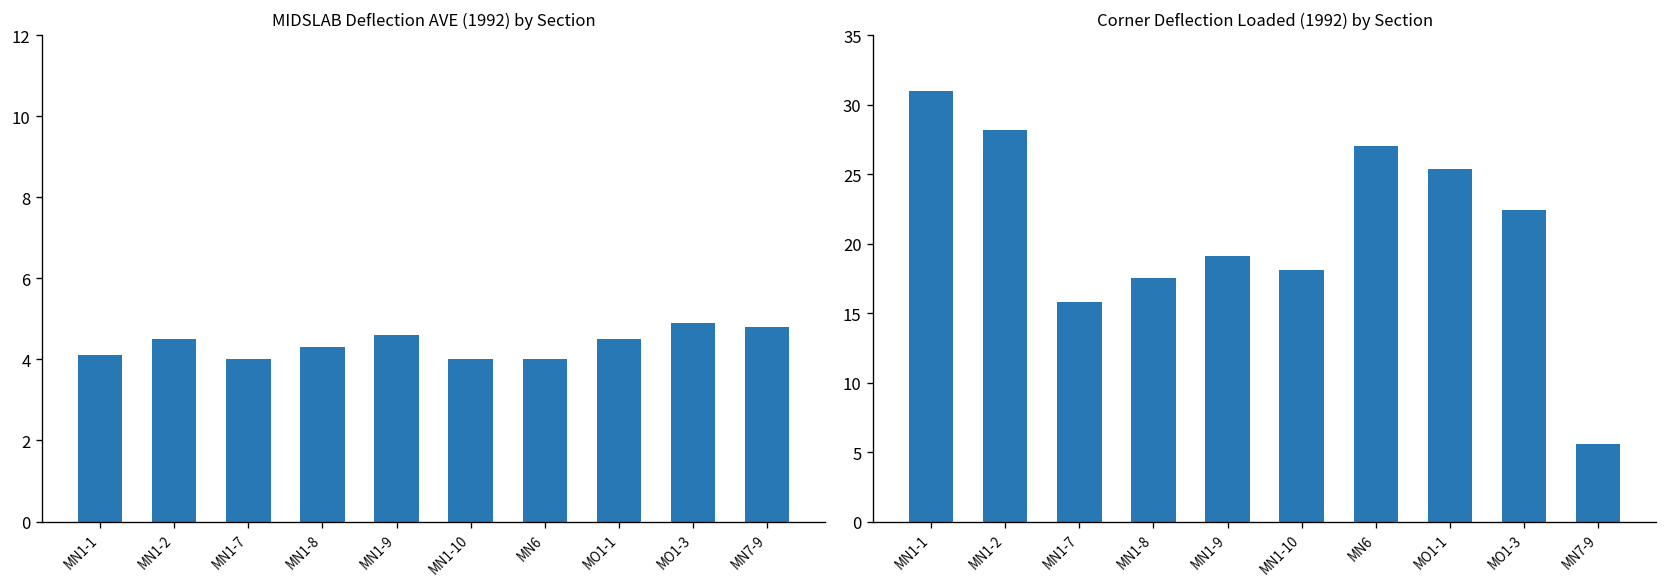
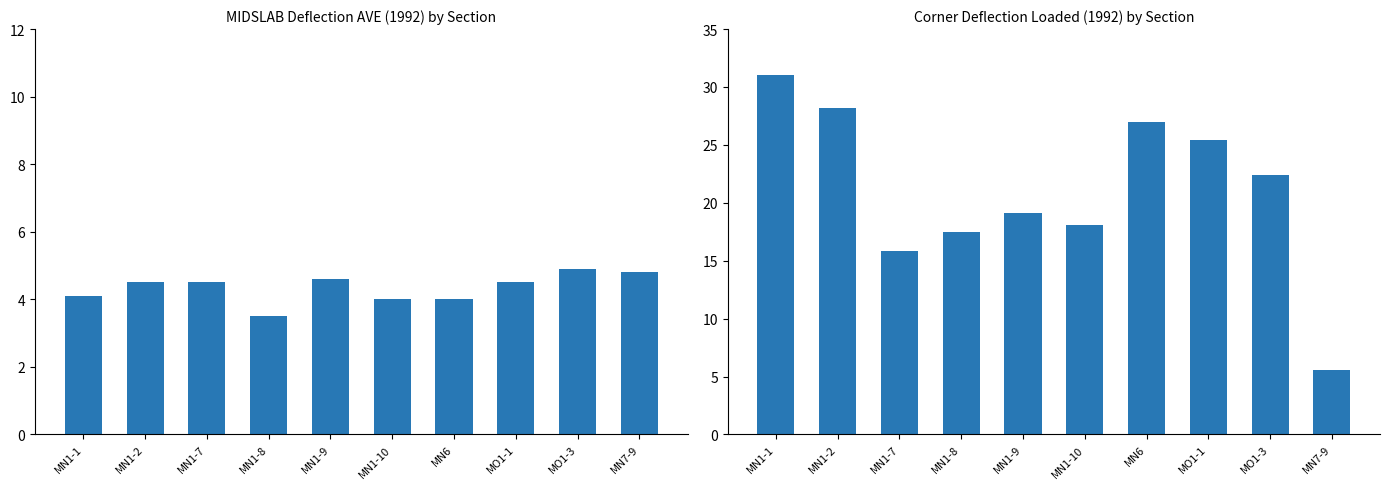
  {
    "MIDSLAB Deflection AVE (1992) by Section": {
      "MN1-1": 4.1,
      "MN1-2": 4.5,
-     "MN1-7": 4.0,
-     "MN1-8": 4.3,
+     "MN1-7": 4.5,
+     "MN1-8": 3.5,
      "MN1-9": 4.6,
      "MN1-10": 4.0,
      "MN6": 4.0,
      "MO1-1": 4.5,
      "MO1-3": 4.9,
      "MN7-9": 4.8
    },
    "Corner Deflection Loaded (1992) by Section": {
      "MN1-1": 31.0,
      "MN1-2": 28.2,
      "MN1-7": 15.8,
      "MN1-8": 17.5,
      "MN1-9": 19.1,
      "MN1-10": 18.1,
      "MN6": 27.0,
      "MO1-1": 25.4,
      "MO1-3": 22.4,
      "MN7-9": 5.6
    }
  }
